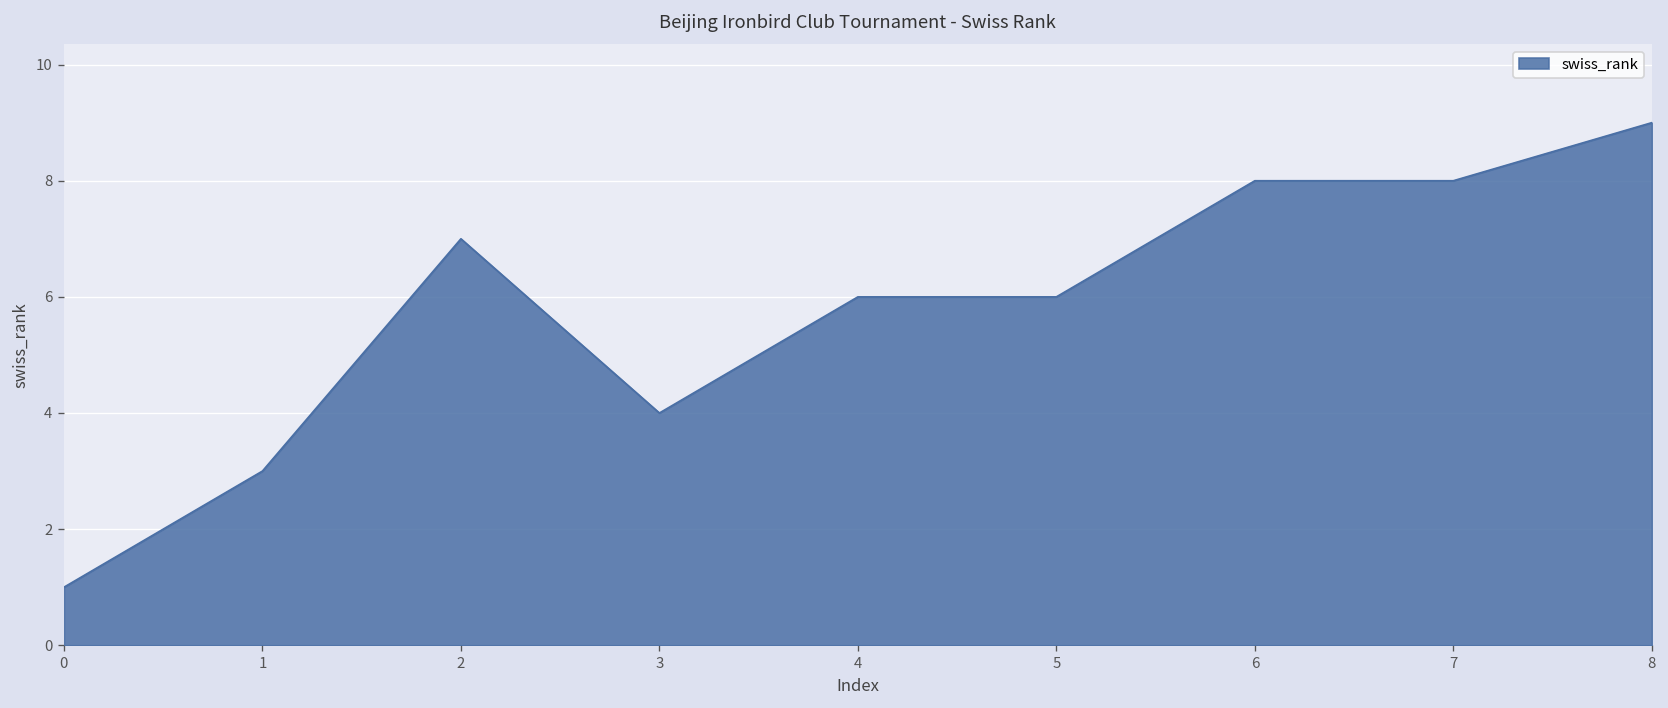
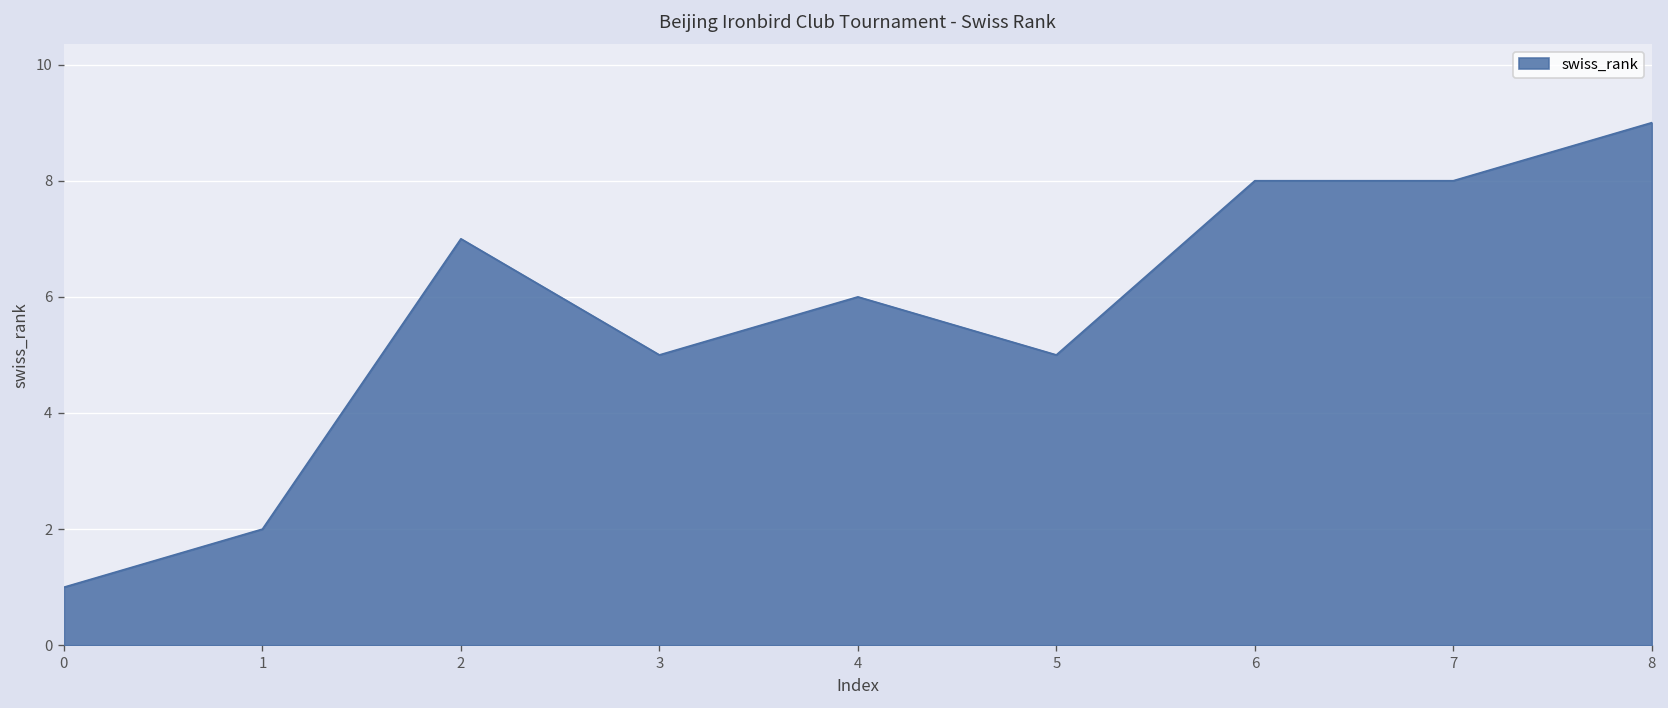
  {
    "0": 1,
-   "1": 3,
+   "1": 2,
    "2": 7,
-   "3": 4,
+   "3": 5,
    "4": 6,
-   "5": 6,
+   "5": 5,
    "6": 8,
    "7": 8,
    "8": 9
  }
